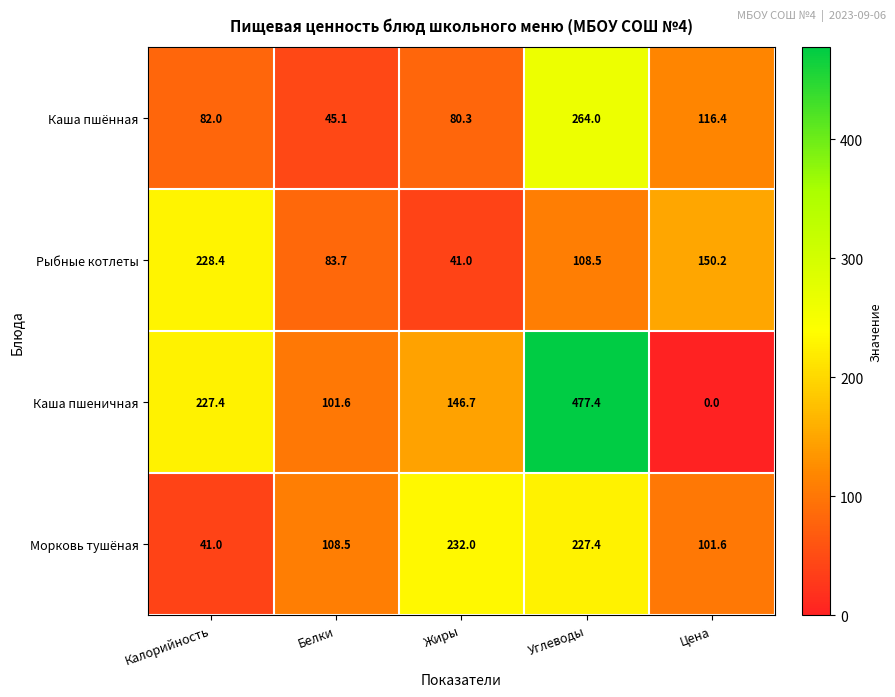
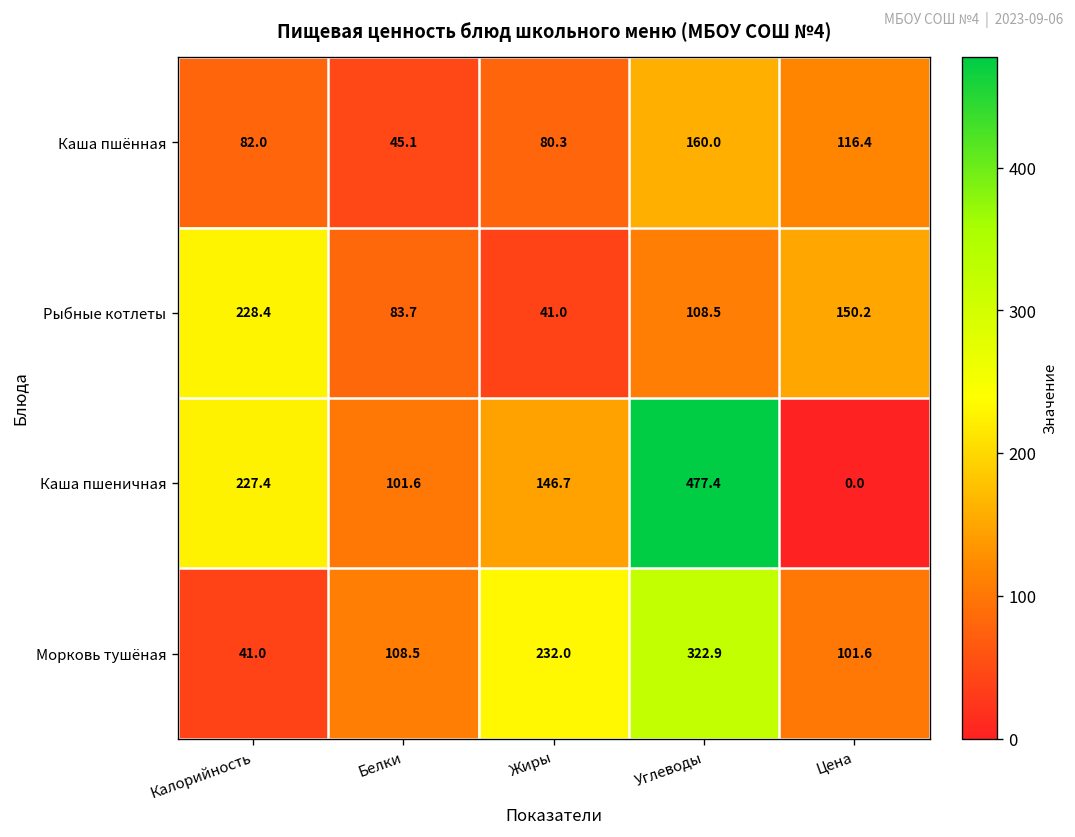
  {
    "Каша пшённая": {
      "Калорийность": 82.0,
      "Белки": 45.1,
      "Жиры": 80.3,
-     "Углеводы": 264.0,
+     "Углеводы": 160.0,
      "Цена": 116.4
    },
    "Рыбные котлеты": {
      "Калорийность": 228.4,
      "Белки": 83.7,
      "Жиры": 41.0,
      "Углеводы": 108.5,
      "Цена": 150.2
    },
    "Каша пшеничная": {
      "Калорийность": 227.4,
      "Белки": 101.6,
      "Жиры": 146.7,
      "Углеводы": 477.4,
      "Цена": 0.0
    },
    "Морковь тушёная": {
      "Калорийность": 41.0,
      "Белки": 108.5,
      "Жиры": 232.0,
-     "Углеводы": 227.4,
+     "Углеводы": 322.9,
      "Цена": 101.6
    }
  }
